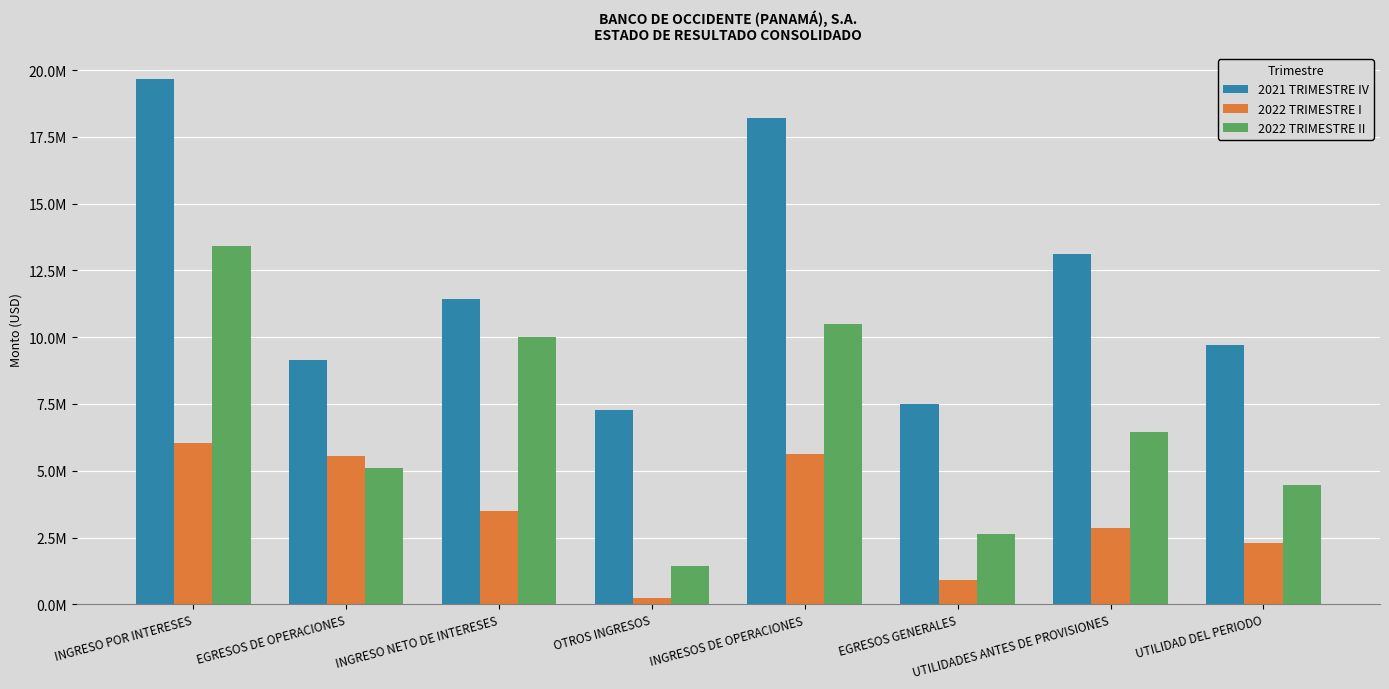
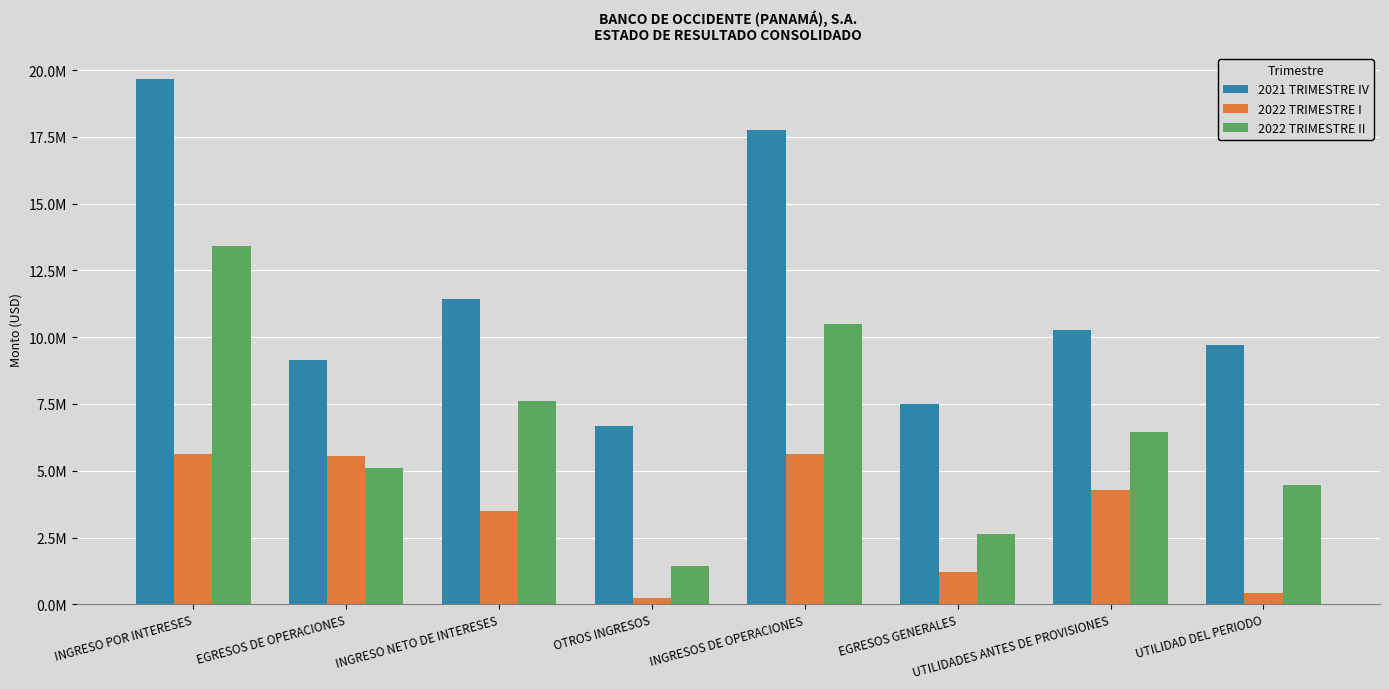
  {
    "2021 TRIMESTRE IV": {
      "INGRESO POR INTERESES": 19700000,
      "EGRESOS DE OPERACIONES": 9200000,
      "INGRESO NETO DE INTERESES": 11400000,
-     "OTROS INGRESOS": 7300000,
-     "INGRESOS DE OPERACIONES": 18200000,
+     "OTROS INGRESOS": 6700000,
+     "INGRESOS DE OPERACIONES": 17800000,
      "EGRESOS GENERALES": 7500000,
-     "UTILIDADES ANTES DE PROVISIONES": 13100000,
+     "UTILIDADES ANTES DE PROVISIONES": 10300000,
      "UTILIDAD DEL PERIODO": 9700000
    },
    "2022 TRIMESTRE I": {
-     "INGRESO POR INTERESES": 6000000,
+     "INGRESO POR INTERESES": 5600000,
      "EGRESOS DE OPERACIONES": 5500000,
      "INGRESO NETO DE INTERESES": 3500000,
      "OTROS INGRESOS": 300000,
      "INGRESOS DE OPERACIONES": 5600000,
-     "EGRESOS GENERALES": 900000,
-     "UTILIDADES ANTES DE PROVISIONES": 2900000,
-     "UTILIDAD DEL PERIODO": 2300000
+     "EGRESOS GENERALES": 1200000,
+     "UTILIDADES ANTES DE PROVISIONES": 4300000,
+     "UTILIDAD DEL PERIODO": 400000
    },
    "2022 TRIMESTRE II": {
      "INGRESO POR INTERESES": 13400000,
      "EGRESOS DE OPERACIONES": 5100000,
-     "INGRESO NETO DE INTERESES": 10000000,
+     "INGRESO NETO DE INTERESES": 7600000,
      "OTROS INGRESOS": 1500000,
      "INGRESOS DE OPERACIONES": 10500000,
      "EGRESOS GENERALES": 2600000,
      "UTILIDADES ANTES DE PROVISIONES": 6500000,
      "UTILIDAD DEL PERIODO": 4500000
    }
  }
